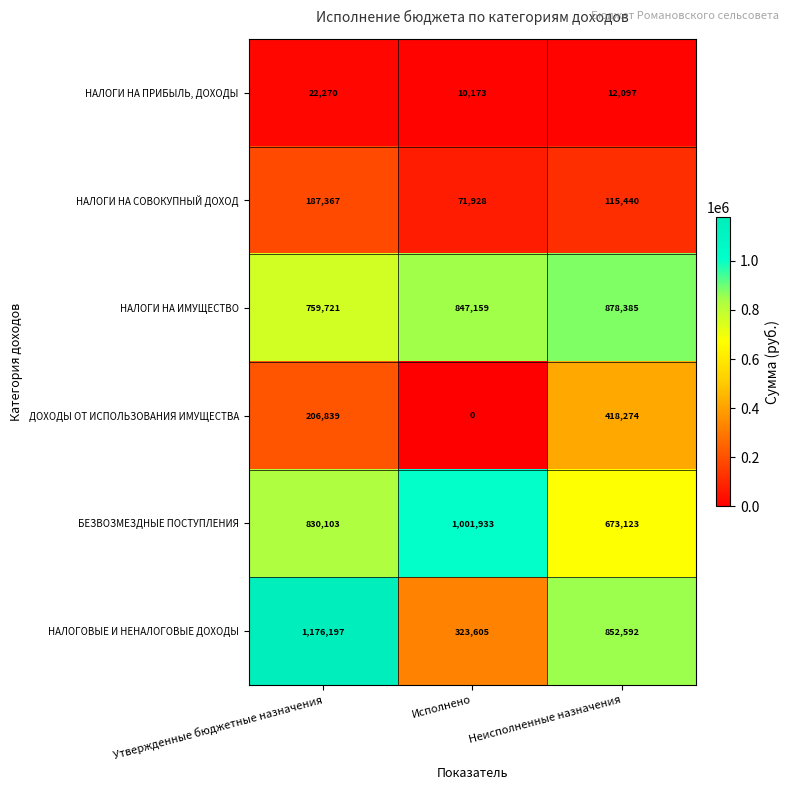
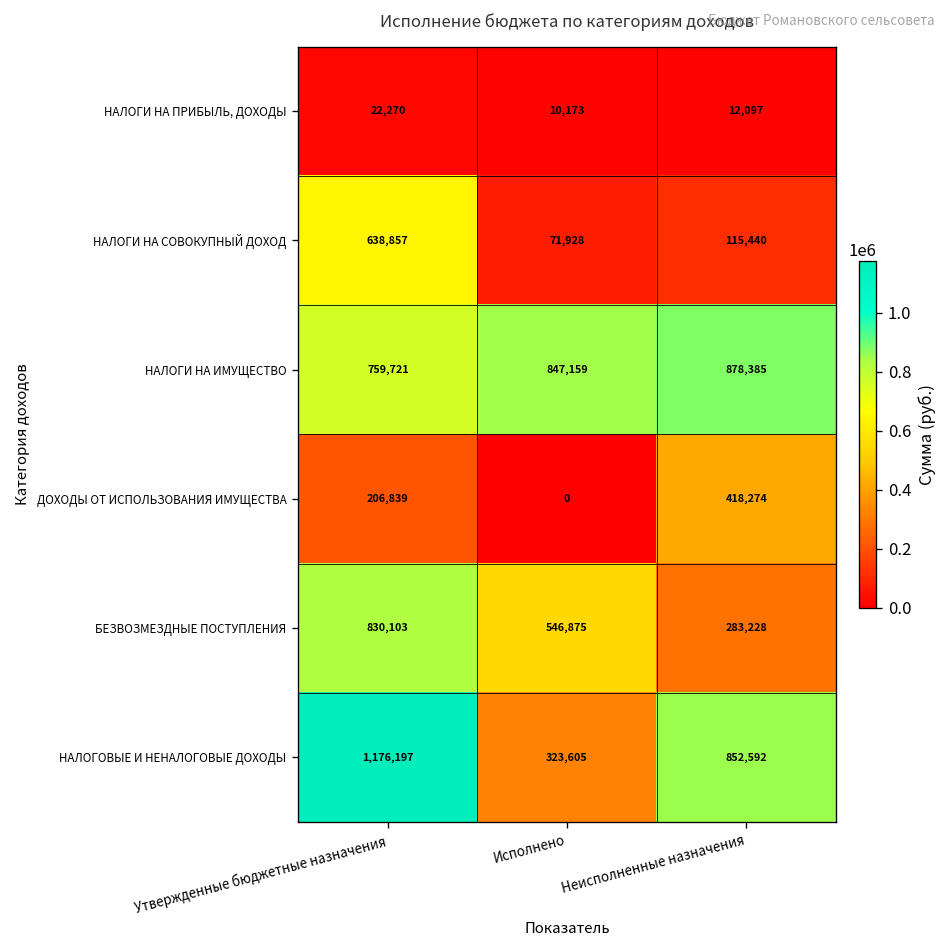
  {
    "НАЛОГИ НА ПРИБЫЛЬ, ДОХОДЫ": {
      "Утвержденные бюджетные назначения": "22,270",
      "Исполнено": "10,173",
      "Неисполненные назначения": "12,097"
    },
    "НАЛОГИ НА СОВОКУПНЫЙ ДОХОД": {
-     "Утвержденные бюджетные назначения": "187,367",
+     "Утвержденные бюджетные назначения": "638,857",
      "Исполнено": "71,928",
      "Неисполненные назначения": "115,440"
    },
    "НАЛОГИ НА ИМУЩЕСТВО": {
      "Утвержденные бюджетные назначения": "759,721",
      "Исполнено": "847,159",
      "Неисполненные назначения": "878,385"
    },
    "ДОХОДЫ ОТ ИСПОЛЬЗОВАНИЯ ИМУЩЕСТВА": {
      "Утвержденные бюджетные назначения": "206,839",
      "Исполнено": "0",
      "Неисполненные назначения": "418,274"
    },
    "БЕЗВОЗМЕЗДНЫЕ ПОСТУПЛЕНИЯ": {
      "Утвержденные бюджетные назначения": "830,103",
-     "Исполнено": "1,001,933",
-     "Неисполненные назначения": "673,123"
+     "Исполнено": "546,875",
+     "Неисполненные назначения": "283,228"
    },
    "НАЛОГОВЫЕ И НЕНАЛОГОВЫЕ ДОХОДЫ": {
      "Утвержденные бюджетные назначения": "1,176,197",
      "Исполнено": "323,605",
      "Неисполненные назначения": "852,592"
    }
  }
